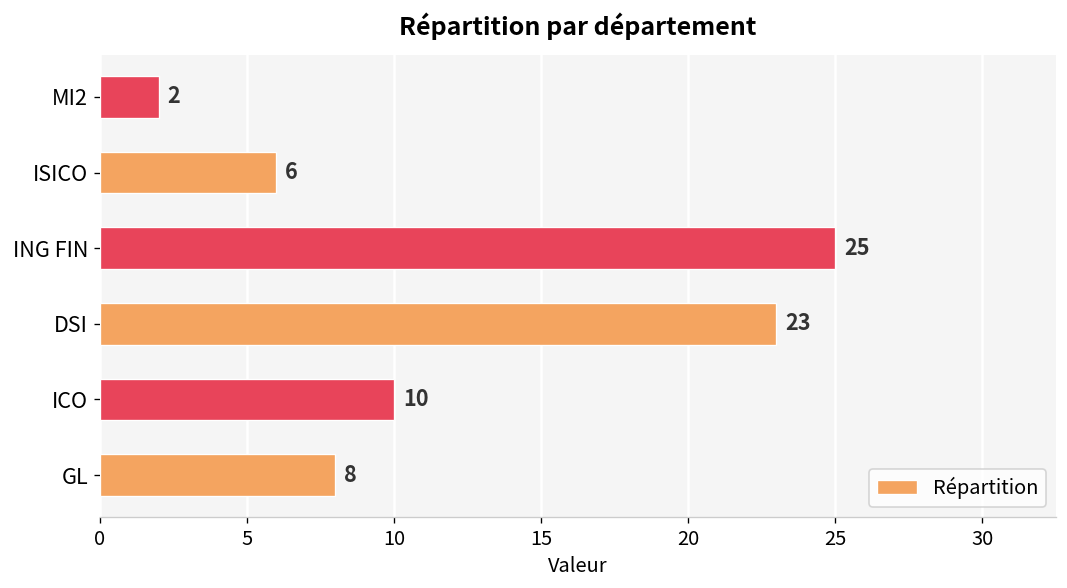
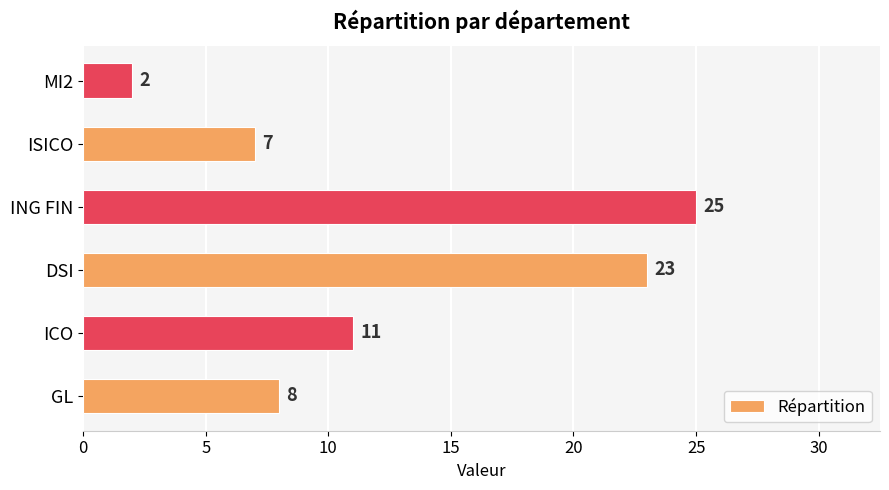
  {
    "MI2": 2,
-   "ISICO": 6,
+   "ISICO": 7,
    "ING FIN": 25,
    "DSI": 23,
-   "ICO": 10,
+   "ICO": 11,
    "GL": 8
  }
